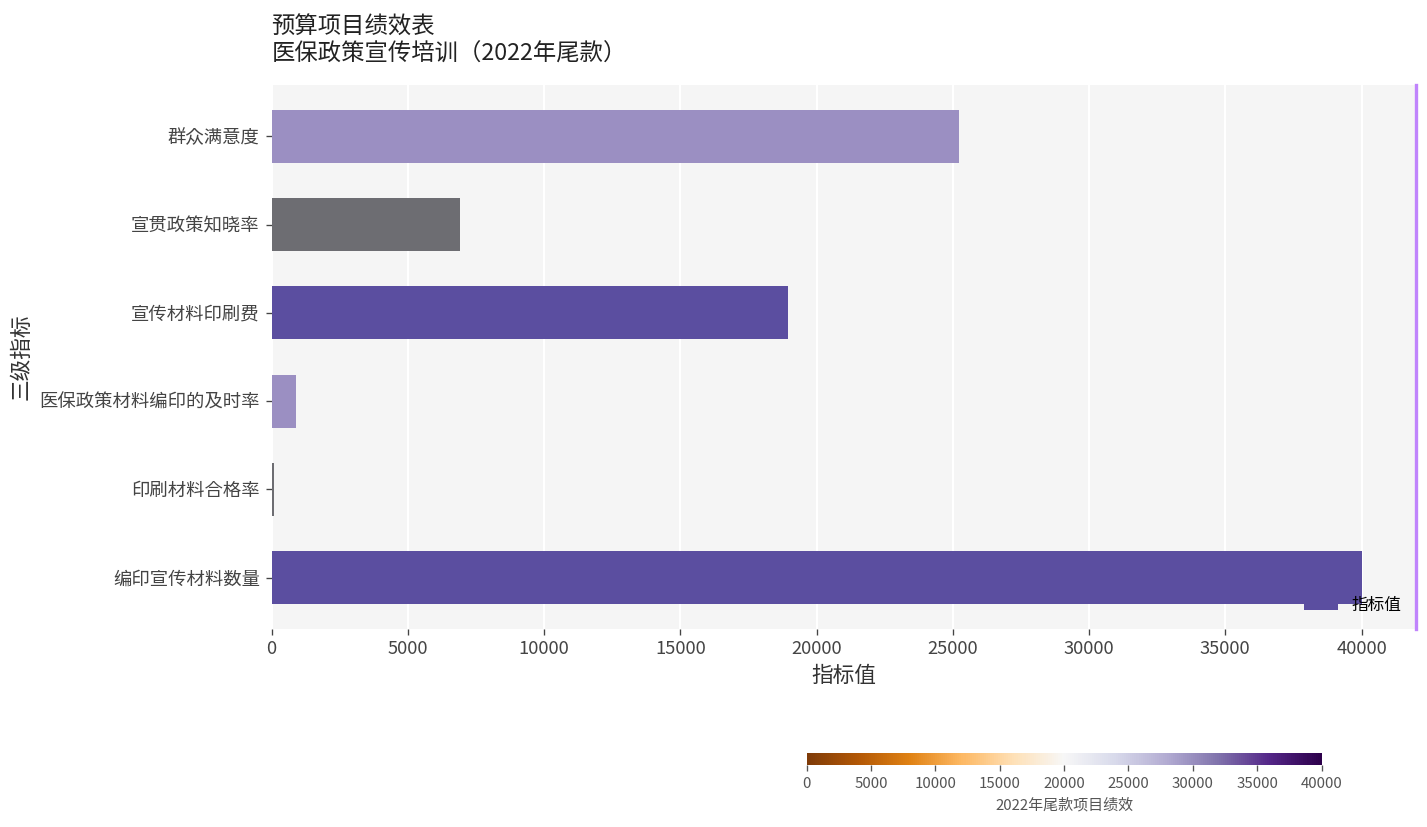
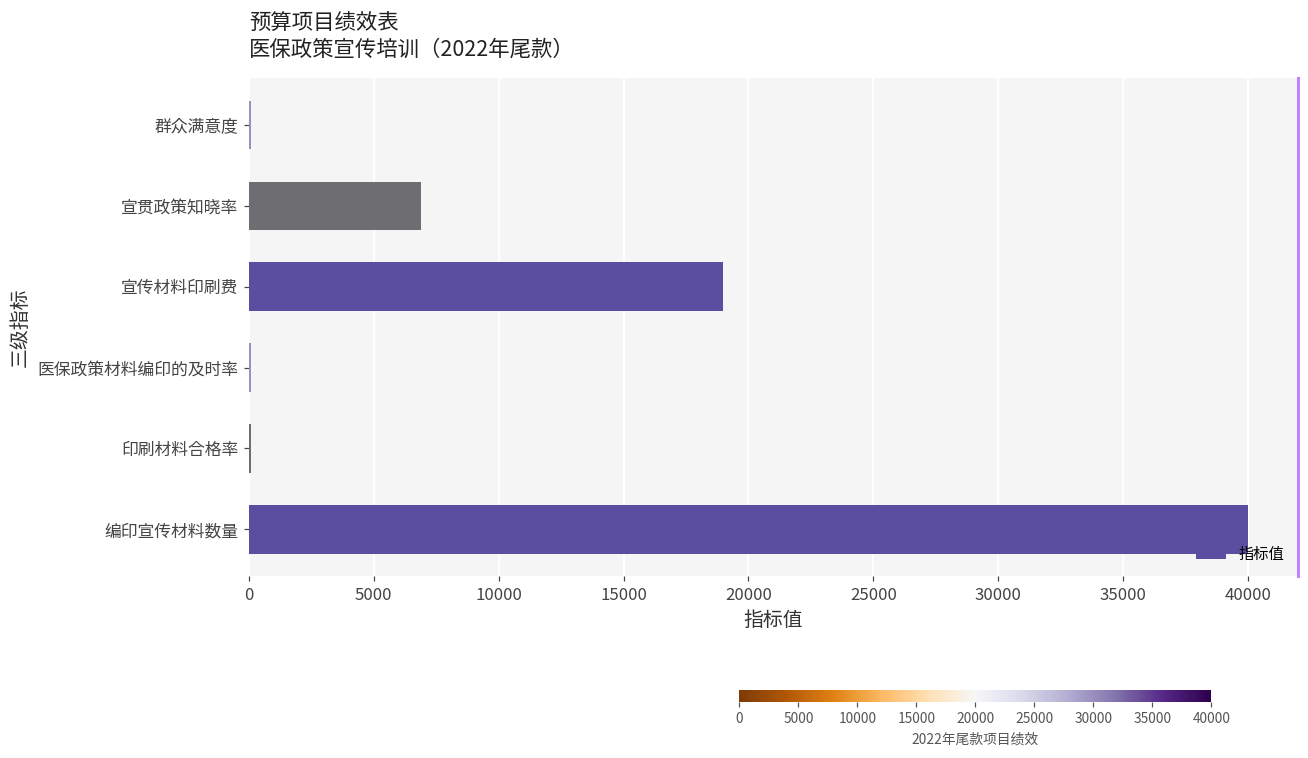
  {
-   "群众满意度": 25200,
+   "群众满意度": 100,
    "宣贯政策知晓率": 6900,
    "宣传材料印刷费": 19000,
-   "医保政策材料编印的及时率": 900,
+   "医保政策材料编印的及时率": 100,
    "编印宣传材料数量": 40000
  }
